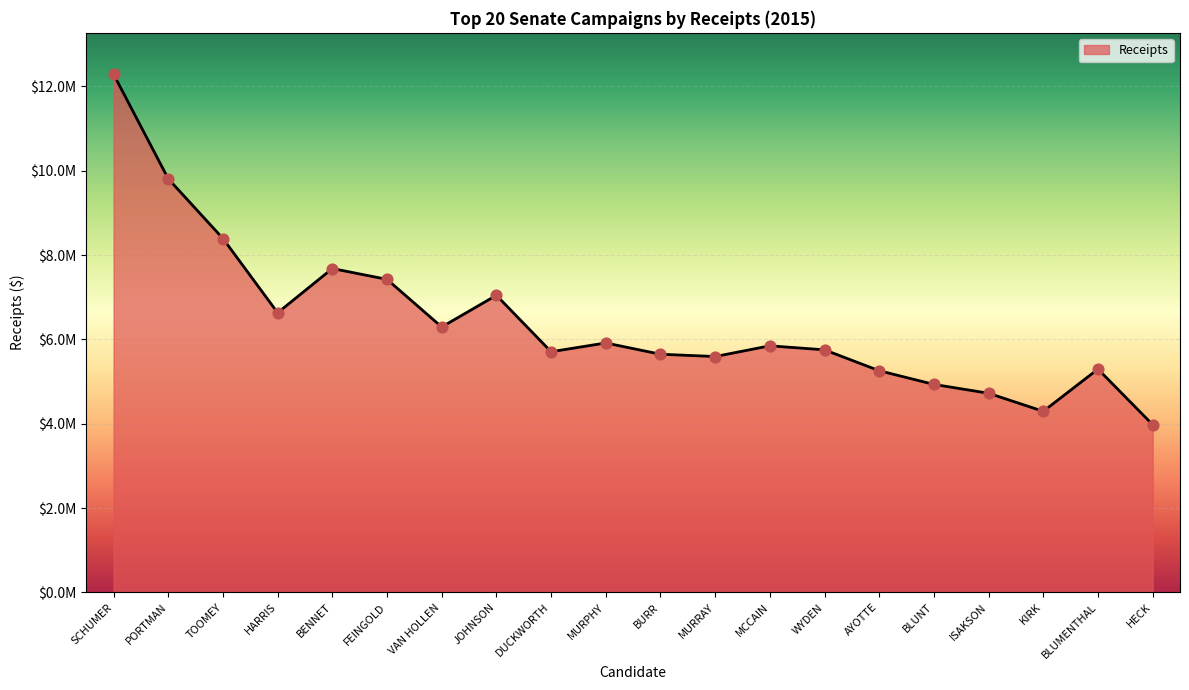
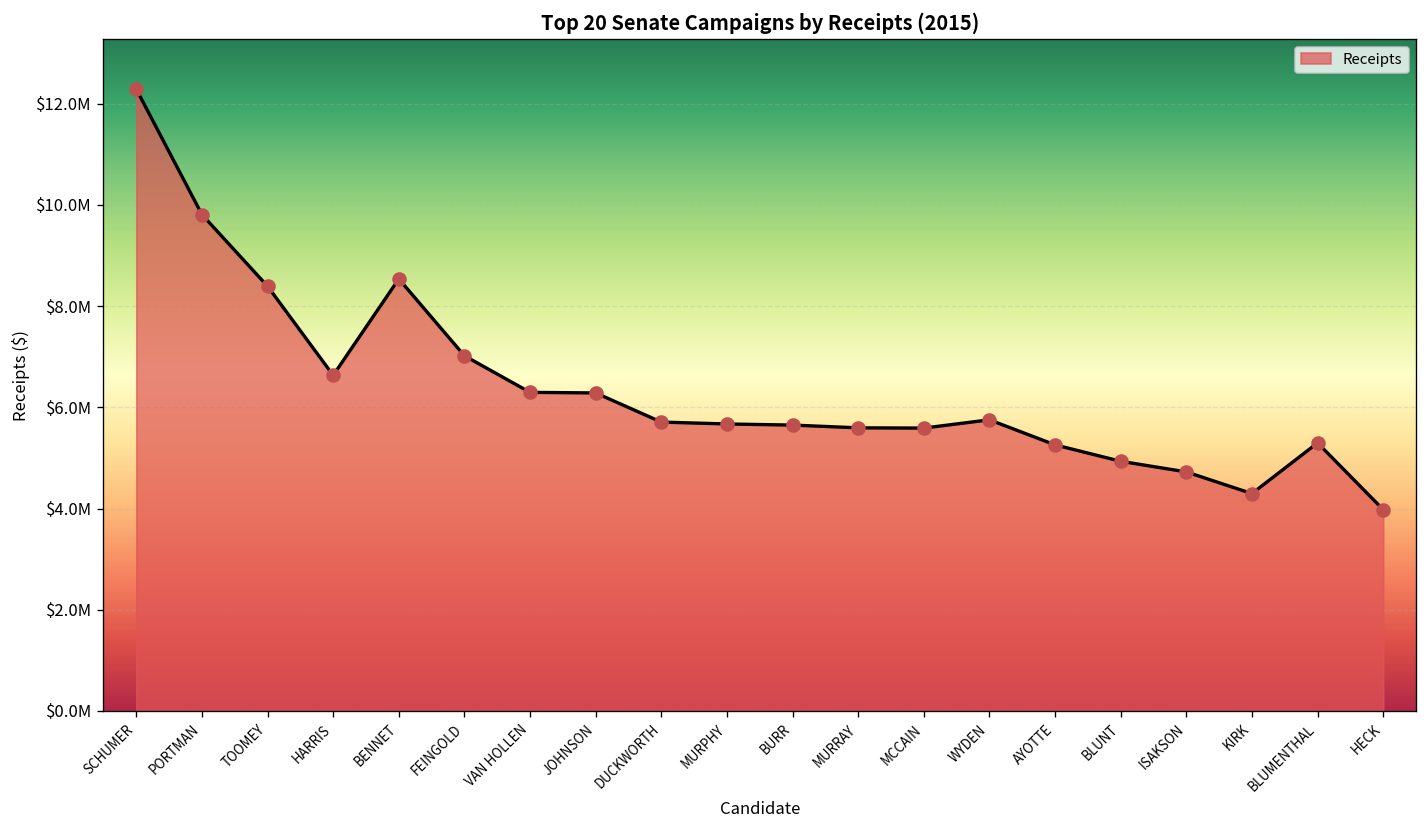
  {
    "SCHUMER": "$12300000",
    "PORTMAN": "$9800000",
    "TOOMEY": "$8400000",
    "HARRIS": "$6600000",
-   "BENNET": "$7700000",
-   "FEINGOLD": "$7400000",
+   "BENNET": "$8500000",
+   "FEINGOLD": "$7000000",
    "VAN HOLLEN": "$6300000",
-   "JOHNSON": "$7000000",
+   "JOHNSON": "$6300000",
    "DUCKWORTH": "$5700000",
-   "MURPHY": "$5900000",
+   "MURPHY": "$5700000",
    "BURR": "$5600000",
    "MURRAY": "$5600000",
-   "MCCAIN": "$5800000",
+   "MCCAIN": "$5600000",
    "WYDEN": "$5800000",
    "AYOTTE": "$5300000",
    "BLUNT": "$4900000",
    "ISAKSON": "$4700000",
    "KIRK": "$4300000",
    "BLUMENTHAL": "$5300000",
    "HECK": "$4000000"
  }
